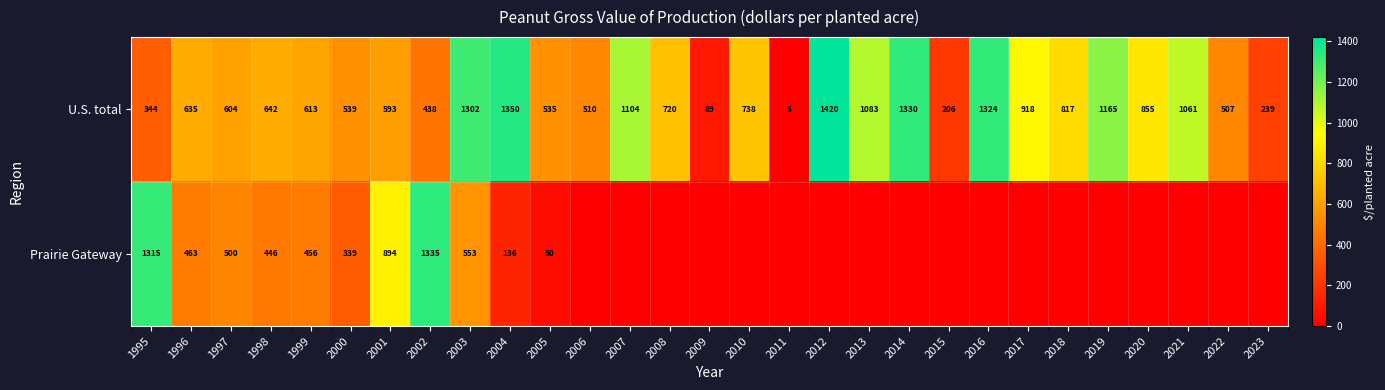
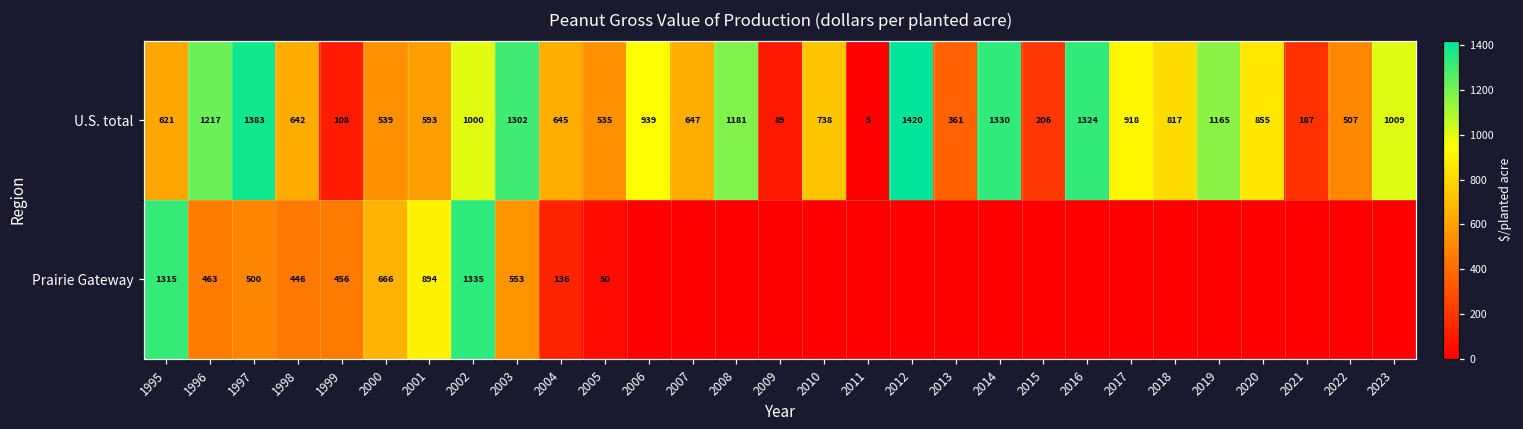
  {
    "U.S. total": {
-     "1995": 344,
-     "1996": 635,
-     "1997": 604,
+     "1995": 621,
+     "1996": 1217,
+     "1997": 1383,
      "1998": 642,
-     "1999": 613,
+     "1999": 108,
      "2000": 539,
      "2001": 593,
-     "2002": 438,
+     "2002": 1000,
      "2003": 1302,
-     "2004": 1350,
+     "2004": 645,
      "2005": 535,
-     "2006": 510,
-     "2007": 1104,
-     "2008": 720,
+     "2006": 939,
+     "2007": 647,
+     "2008": 1181,
      "2009": 89,
      "2010": 738,
      "2011": 5,
      "2012": 1420,
-     "2013": 1083,
+     "2013": 361,
      "2014": 1330,
      "2015": 206,
      "2016": 1324,
      "2017": 918,
      "2018": 817,
      "2019": 1165,
      "2020": 855,
-     "2021": 1061,
+     "2021": 187,
      "2022": 507,
-     "2023": 239
+     "2023": 1009
    },
    "Prairie Gateway": {
      "1995": 1315,
      "1996": 463,
      "1997": 500,
      "1998": 446,
      "1999": 456,
-     "2000": 339,
+     "2000": 666,
      "2001": 894,
      "2002": 1335,
      "2003": 553,
      "2004": 136,
      "2005": 50
    }
  }
